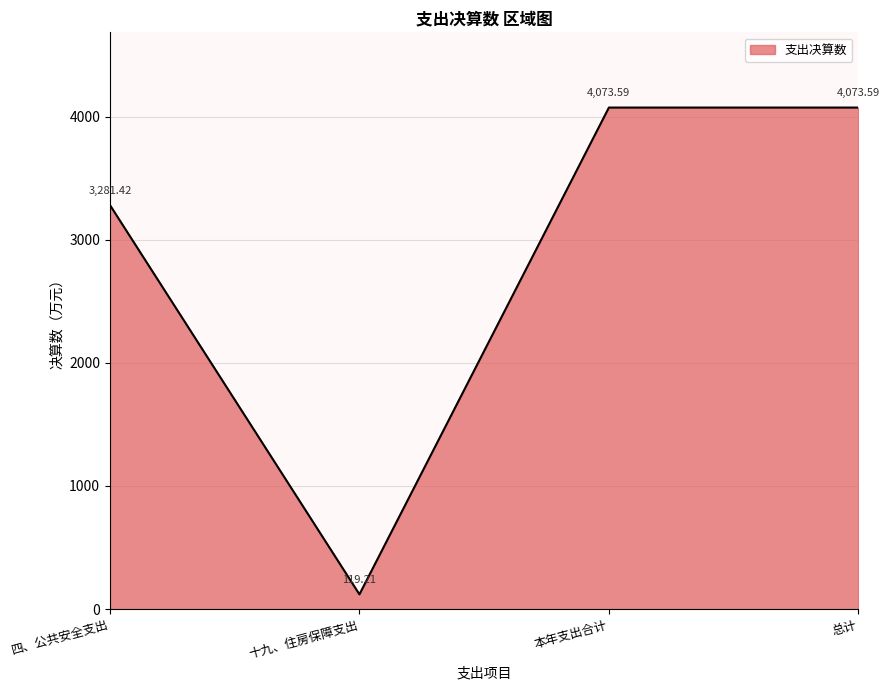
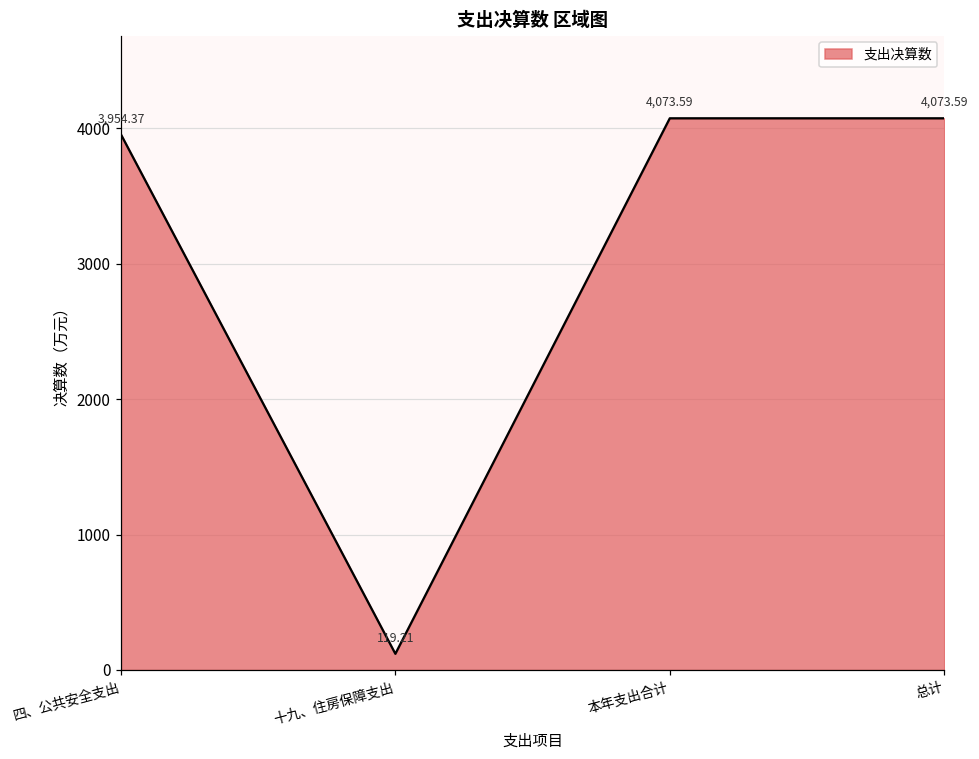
  {
-   "四、公共安全支出": "3,281.42",
+   "四、公共安全支出": "3,954.37",
    "十九、住房保障支出": "119.21",
    "本年支出合计": "4,073.59",
    "总计": "4,073.59"
  }
